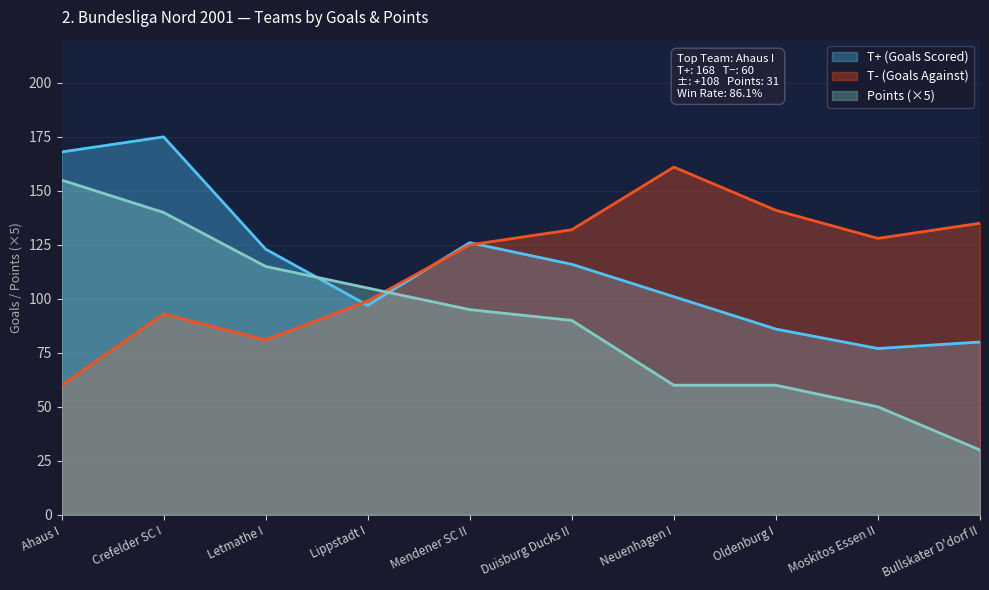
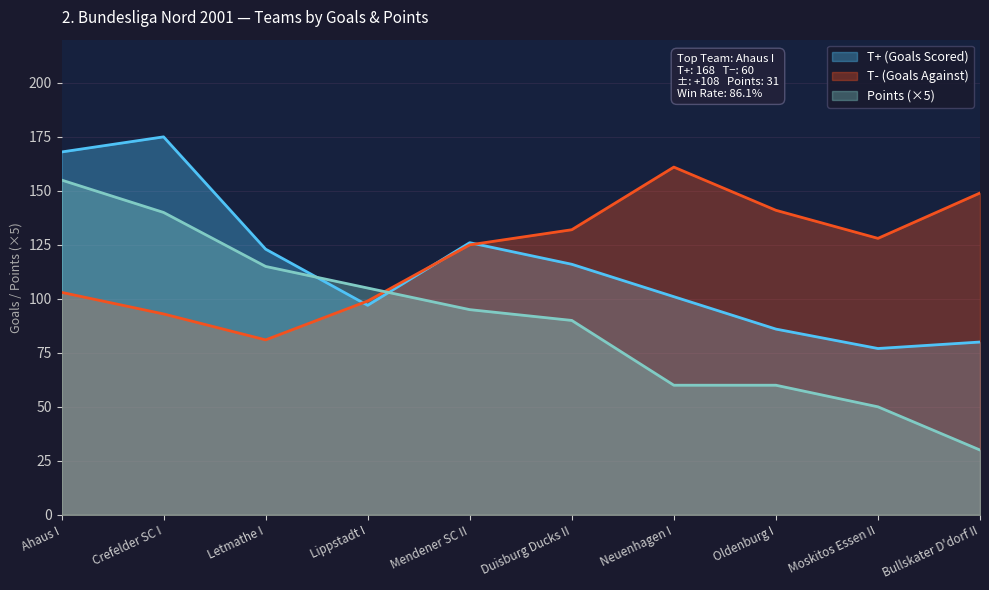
  {
    "T- (Goals Against)": {
-     "Ahaus I": 60,
+     "Ahaus I": 103,
      "Crefelder SC I": 93,
      "Letmathe I": 81,
      "Lippstadt I": 99,
      "Duisburg Ducks II": 132,
      "Neuenhagen I": 161,
      "Oldenburg I": 141,
      "Moskitos Essen II": 128,
-     "Bullskater D'dorf II": 135
+     "Bullskater D'dorf II": 149
    }
  }
